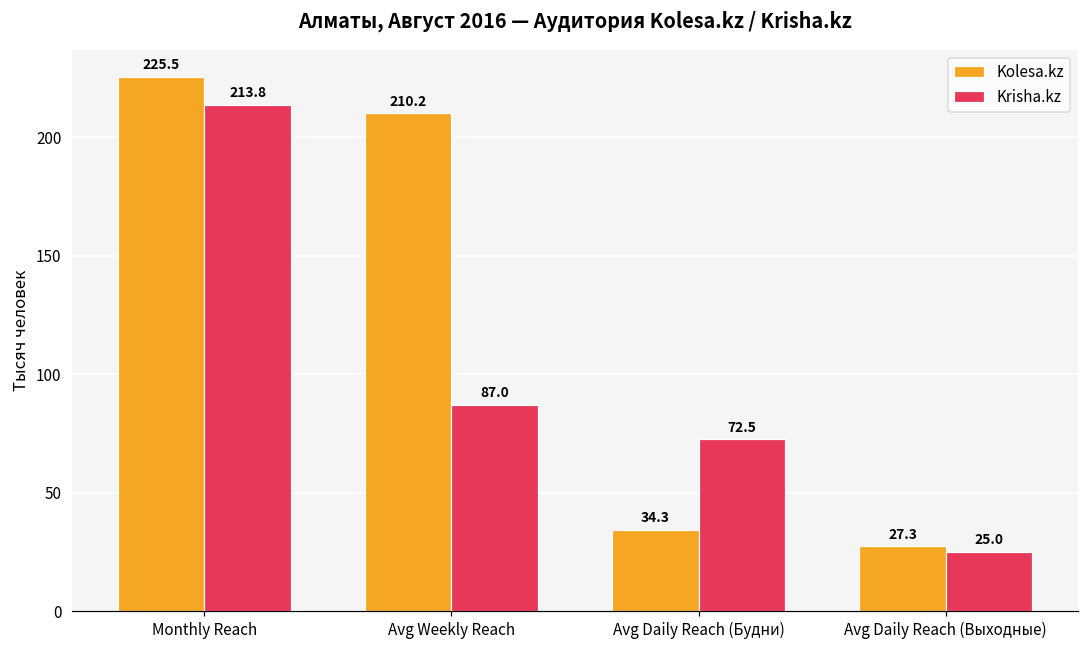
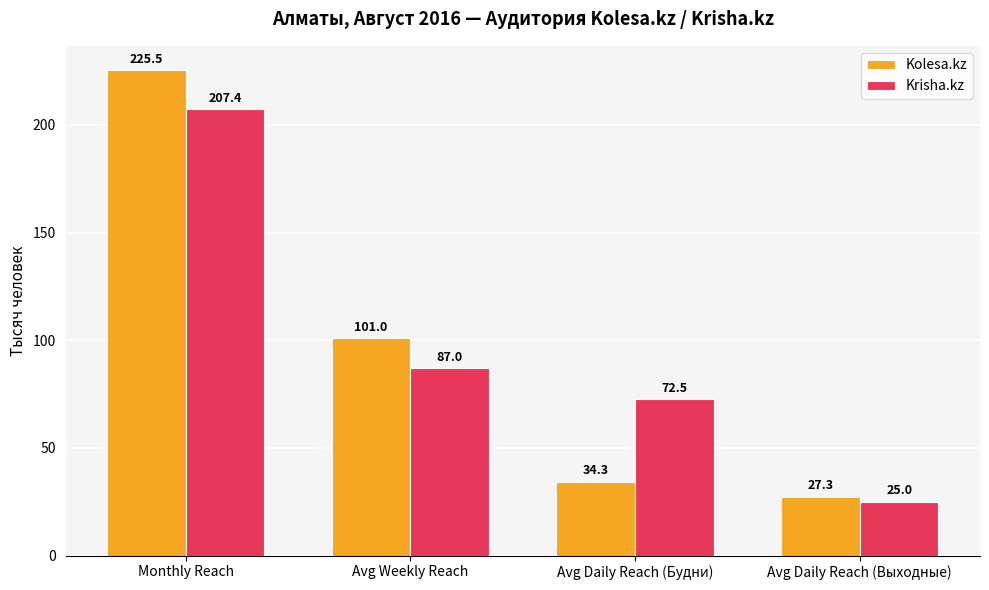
  {
    "Kolesa.kz": {
      "Monthly Reach": 225.5,
-     "Avg Weekly Reach": 210.2,
+     "Avg Weekly Reach": 101.0,
      "Avg Daily Reach (Будни)": 34.3,
      "Avg Daily Reach (Выходные)": 27.3
    },
    "Krisha.kz": {
-     "Monthly Reach": 213.8,
+     "Monthly Reach": 207.4,
      "Avg Weekly Reach": 87.0,
      "Avg Daily Reach (Будни)": 72.5,
      "Avg Daily Reach (Выходные)": 25.0
    }
  }
